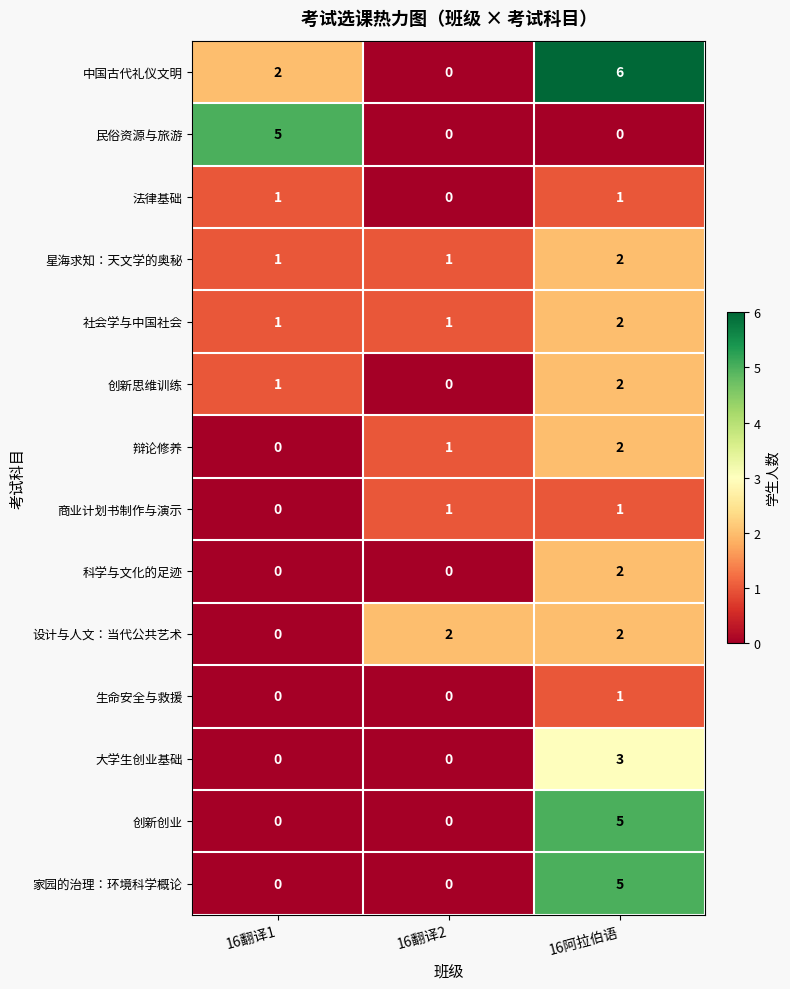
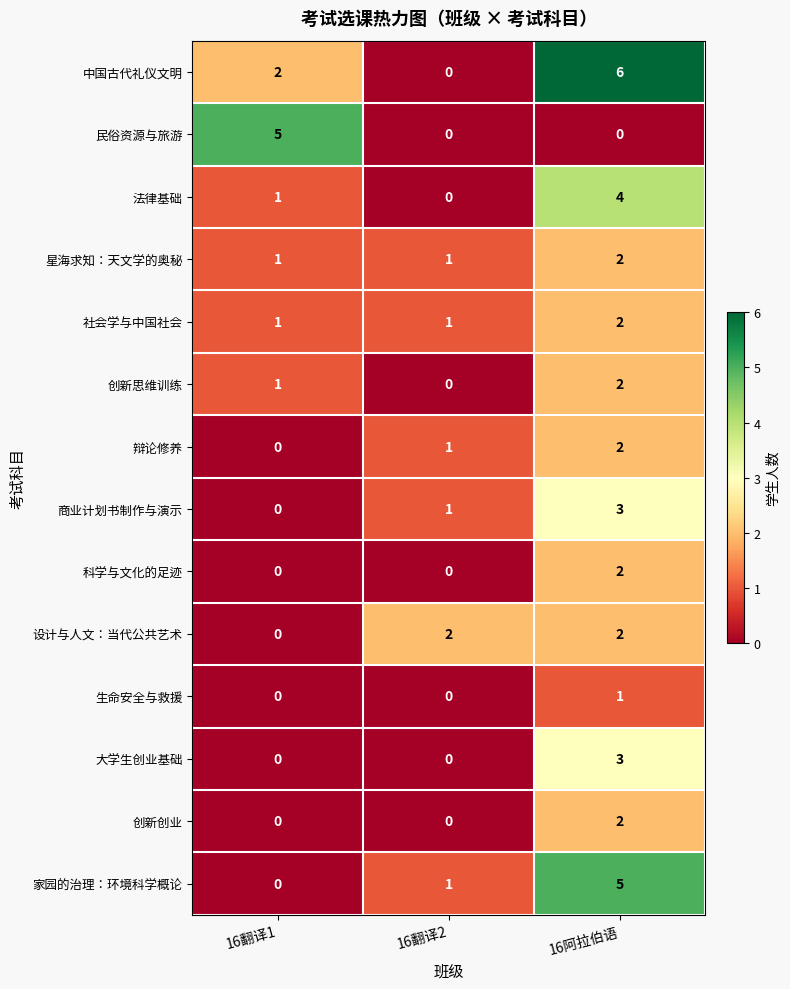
  {
    "中国古代礼仪文明": {
      "16翻译1": 2,
      "16翻译2": 0,
      "16阿拉伯语": 6
    },
    "民俗资源与旅游": {
      "16翻译1": 5,
      "16翻译2": 0,
      "16阿拉伯语": 0
    },
    "法律基础": {
      "16翻译1": 1,
      "16翻译2": 0,
-     "16阿拉伯语": 1
+     "16阿拉伯语": 4
    },
    "星海求知：天文学的奥秘": {
      "16翻译1": 1,
      "16翻译2": 1,
      "16阿拉伯语": 2
    },
    "社会学与中国社会": {
      "16翻译1": 1,
      "16翻译2": 1,
      "16阿拉伯语": 2
    },
    "创新思维训练": {
      "16翻译1": 1,
      "16翻译2": 0,
      "16阿拉伯语": 2
    },
    "辩论修养": {
      "16翻译1": 0,
      "16翻译2": 1,
      "16阿拉伯语": 2
    },
    "商业计划书制作与演示": {
      "16翻译1": 0,
      "16翻译2": 1,
-     "16阿拉伯语": 1
+     "16阿拉伯语": 3
    },
    "科学与文化的足迹": {
      "16翻译1": 0,
      "16翻译2": 0,
      "16阿拉伯语": 2
    },
    "设计与人文：当代公共艺术": {
      "16翻译1": 0,
      "16翻译2": 2,
      "16阿拉伯语": 2
    },
    "生命安全与救援": {
      "16翻译1": 0,
      "16翻译2": 0,
      "16阿拉伯语": 1
    },
    "大学生创业基础": {
      "16翻译1": 0,
      "16翻译2": 0,
      "16阿拉伯语": 3
    },
    "创新创业": {
      "16翻译1": 0,
      "16翻译2": 0,
-     "16阿拉伯语": 5
+     "16阿拉伯语": 2
    },
    "家园的治理：环境科学概论": {
      "16翻译1": 0,
-     "16翻译2": 0,
+     "16翻译2": 1,
      "16阿拉伯语": 5
    }
  }
